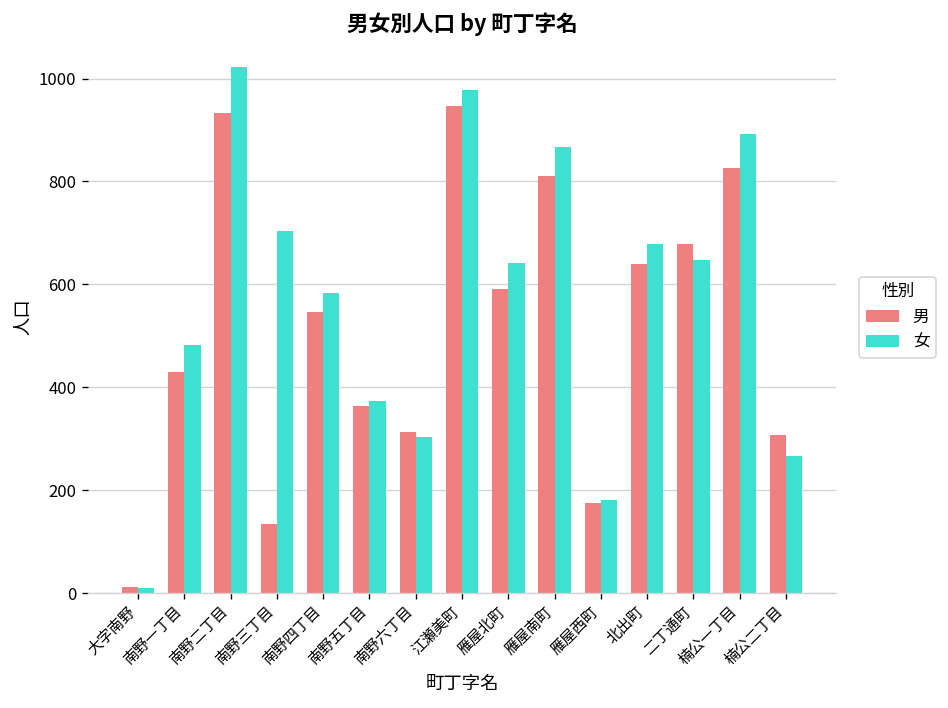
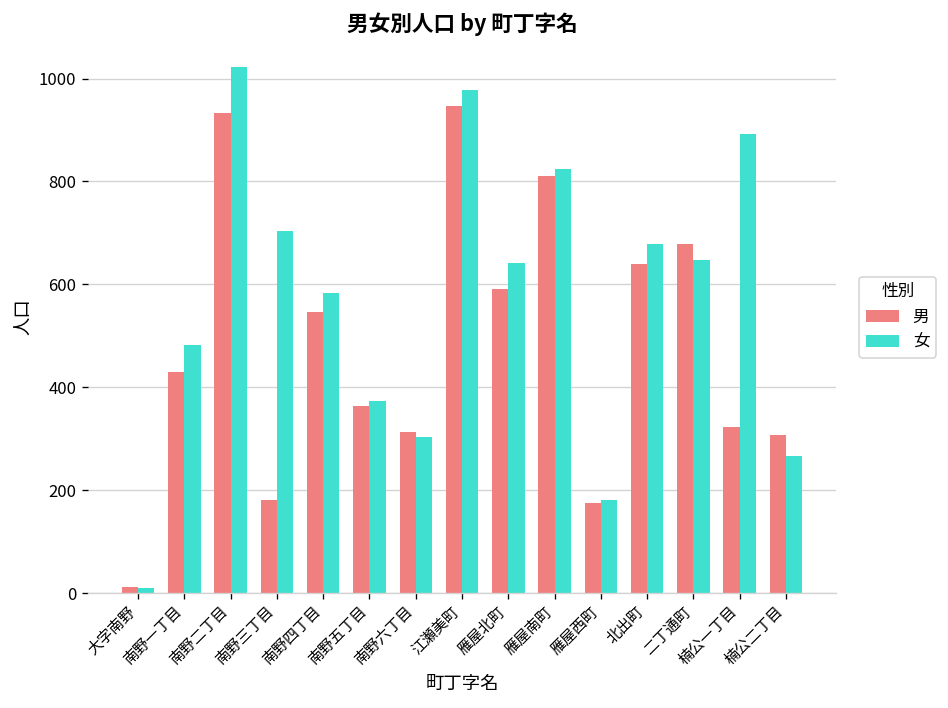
  {
    "男": {
      "大字南野": 10,
      "南野一丁目": 430,
      "南野二丁目": 930,
-     "南野三丁目": 130,
+     "南野三丁目": 180,
      "南野四丁目": 550,
      "南野五丁目": 360,
      "南野六丁目": 310,
      "江瀬美町": 950,
      "雁屋北町": 590,
      "雁屋南町": 810,
      "雁屋西町": 180,
      "北出町": 640,
      "二丁通町": 680,
-     "楠公一丁目": 830,
+     "楠公一丁目": 320,
      "楠公二丁目": 310
    },
    "女": {
      "大字南野": 10,
      "南野一丁目": 480,
      "南野二丁目": 1020,
      "南野三丁目": 700,
      "南野四丁目": 580,
      "南野五丁目": 370,
      "南野六丁目": 300,
      "江瀬美町": 980,
      "雁屋北町": 640,
-     "雁屋南町": 870,
+     "雁屋南町": 820,
      "雁屋西町": 180,
      "北出町": 680,
      "二丁通町": 650,
      "楠公一丁目": 890,
      "楠公二丁目": 270
    }
  }
